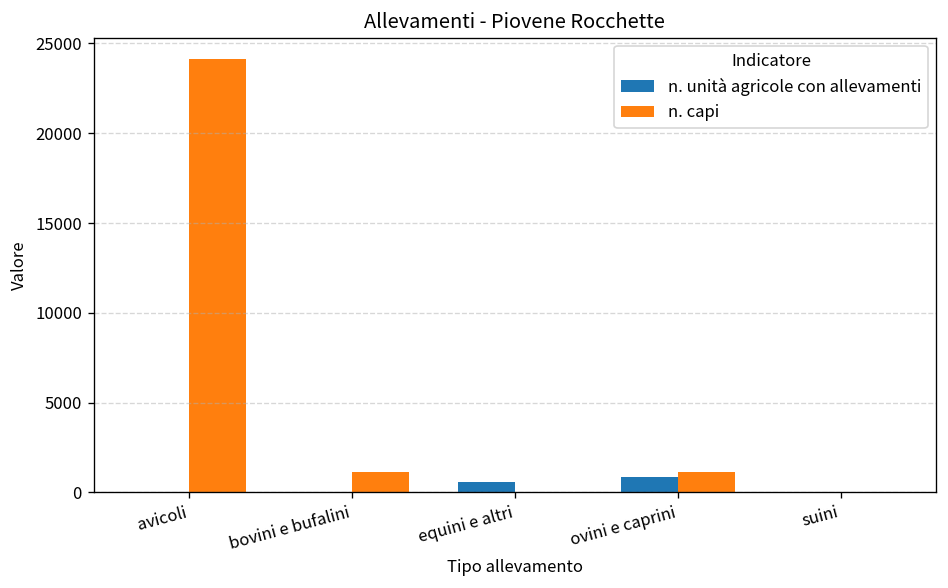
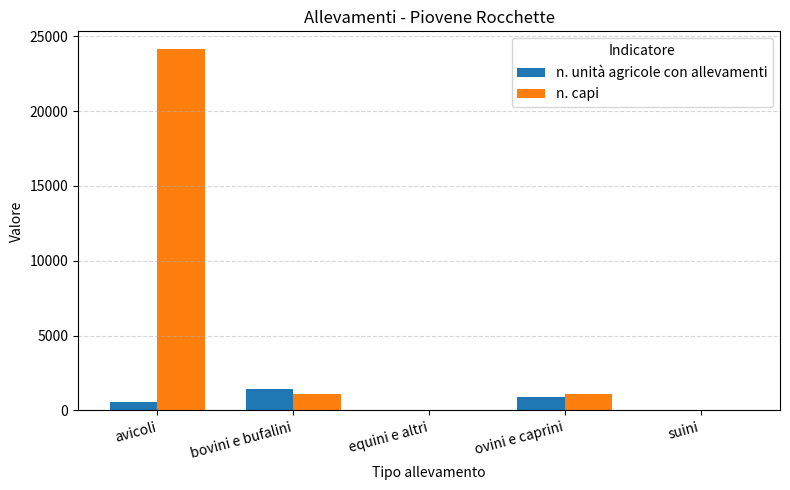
  {
    "n. unità agricole con allevamenti": {
-     "avicoli": 0,
-     "bovini e bufalini": 0,
-     "equini e altri": 600,
+     "avicoli": 500,
+     "bovini e bufalini": 1400,
+     "equini e altri": 0,
      "ovini e caprini": 900,
      "suini": 0
    },
    "n. capi": {
      "avicoli": 24100,
      "bovini e bufalini": 1100,
      "equini e altri": 0,
      "ovini e caprini": 1100,
      "suini": 0
    }
  }
